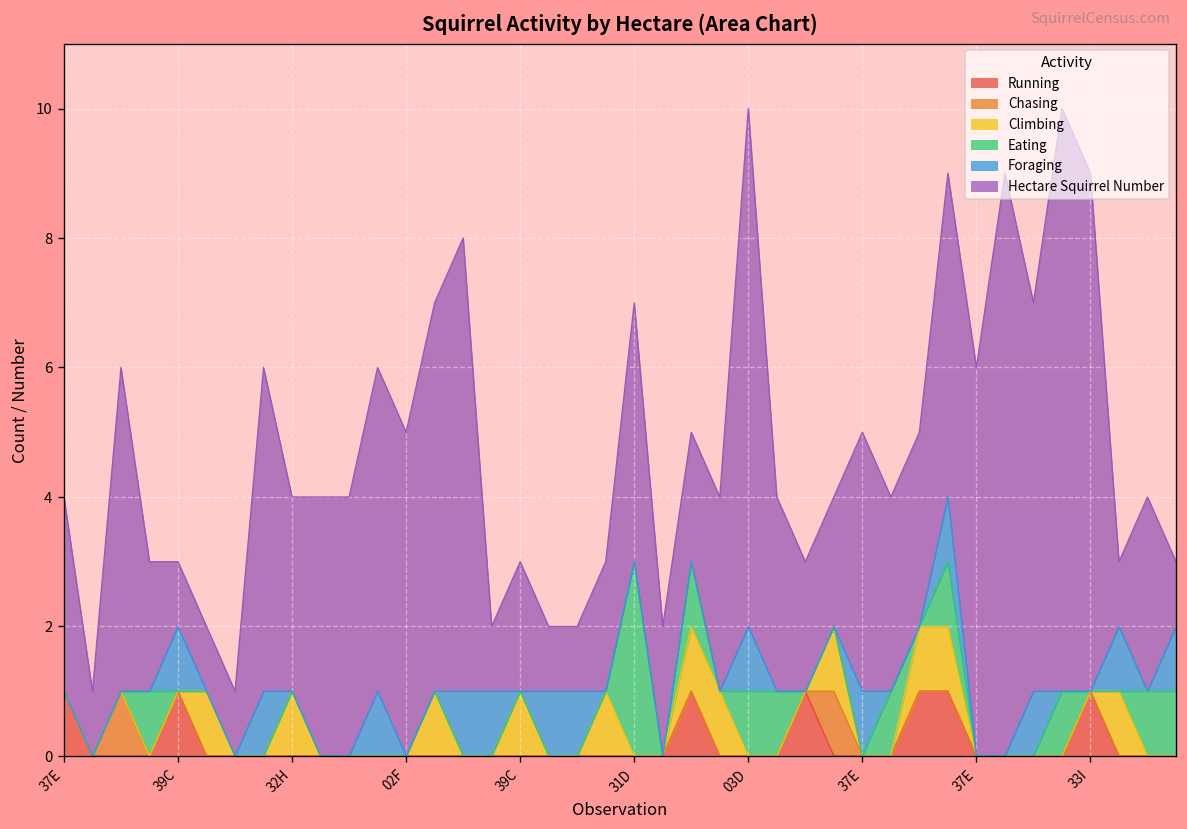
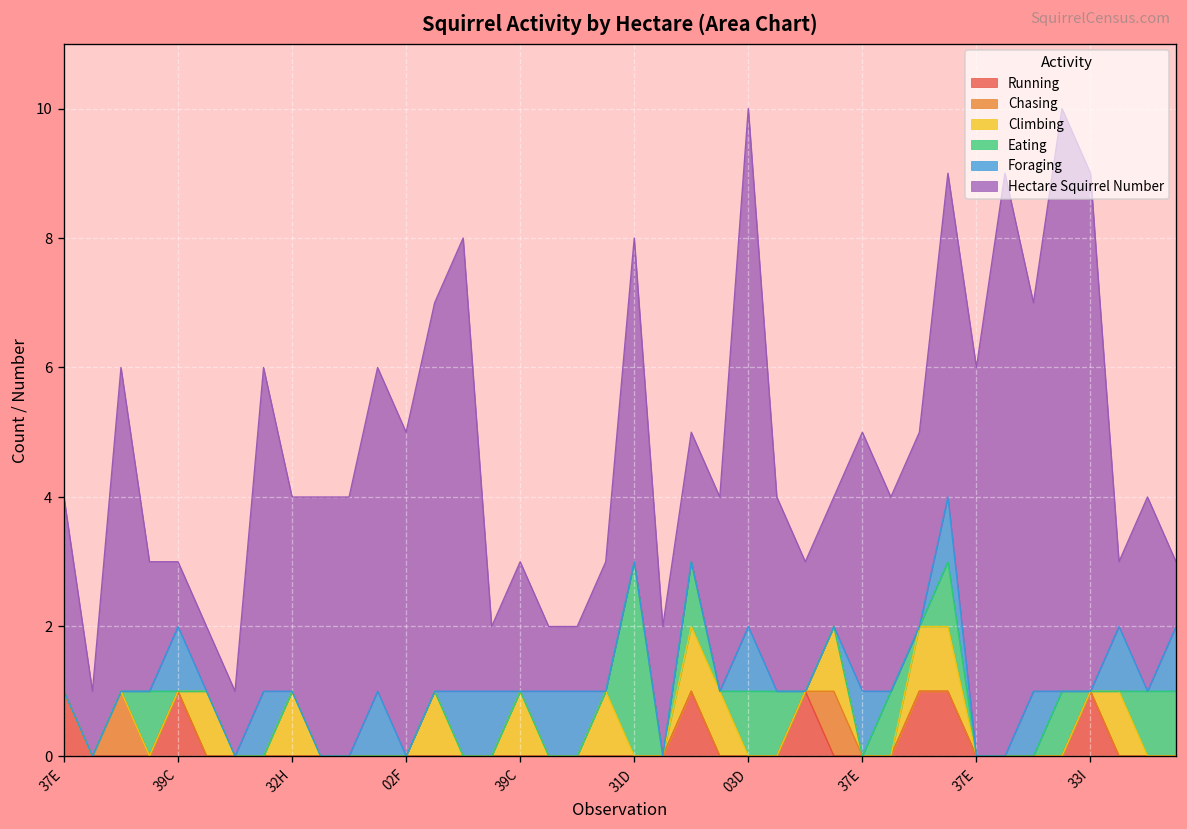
  {
    "Hectare Squirrel Number": {
      "32H": 3,
-     "31D": 4
+     "31D": 5
    }
  }
